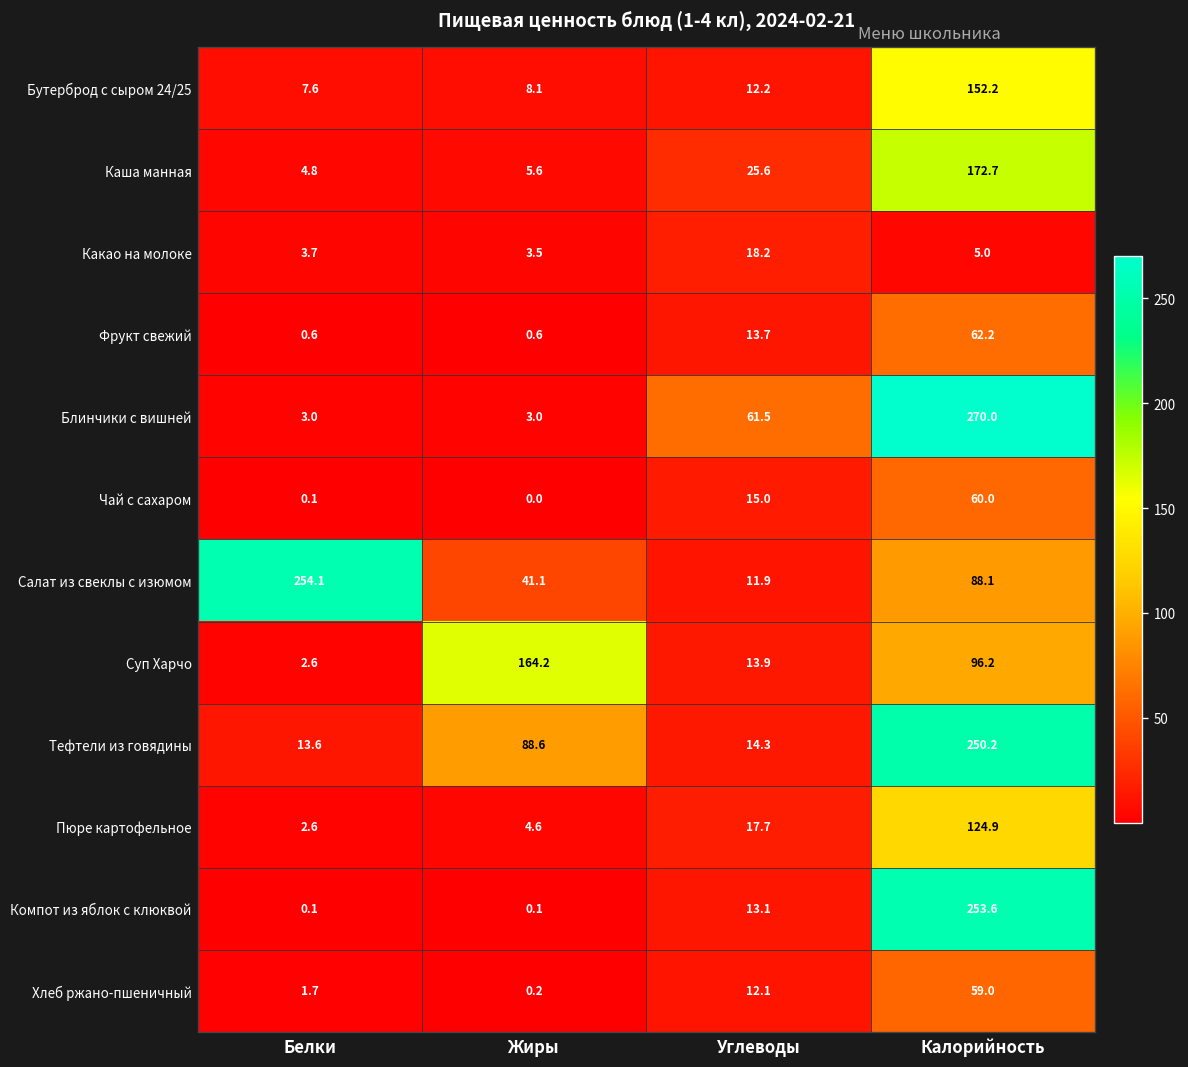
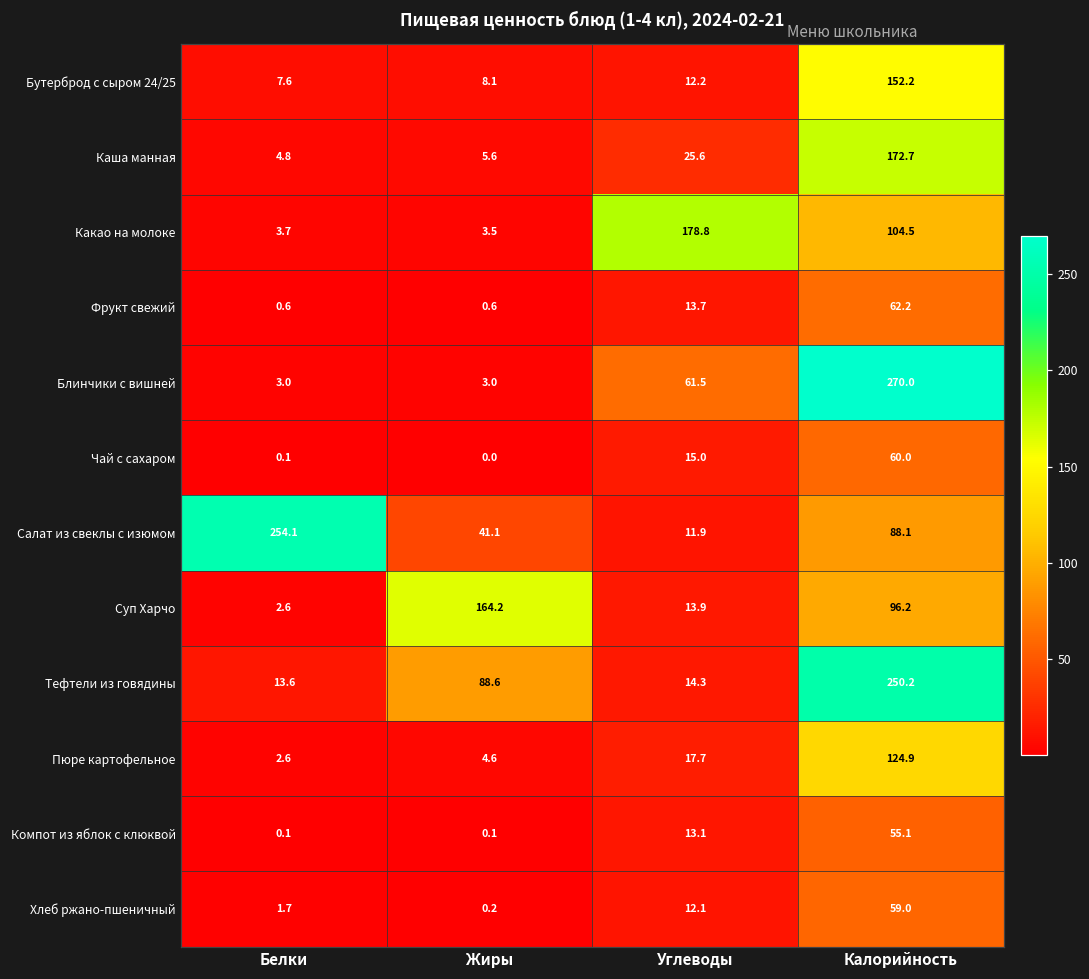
  {
    "Бутерброд с сыром 24/25": {
      "Белки": 7.6,
      "Жиры": 8.1,
      "Углеводы": 12.2,
      "Калорийность": 152.2
    },
    "Каша манная": {
      "Белки": 4.8,
      "Жиры": 5.6,
      "Углеводы": 25.6,
      "Калорийность": 172.7
    },
    "Какао на молоке": {
      "Белки": 3.7,
      "Жиры": 3.5,
-     "Углеводы": 18.2,
-     "Калорийность": 5.0
+     "Углеводы": 178.8,
+     "Калорийность": 104.5
    },
    "Фрукт свежий": {
      "Белки": 0.6,
      "Жиры": 0.6,
      "Углеводы": 13.7,
      "Калорийность": 62.2
    },
    "Блинчики с вишней": {
      "Белки": 3.0,
      "Жиры": 3.0,
      "Углеводы": 61.5,
      "Калорийность": 270.0
    },
    "Чай с сахаром": {
      "Белки": 0.1,
      "Жиры": 0.0,
      "Углеводы": 15.0,
      "Калорийность": 60.0
    },
    "Салат из свеклы с изюмом": {
      "Белки": 254.1,
      "Жиры": 41.1,
      "Углеводы": 11.9,
      "Калорийность": 88.1
    },
    "Суп Харчо": {
      "Белки": 2.6,
      "Жиры": 164.2,
      "Углеводы": 13.9,
      "Калорийность": 96.2
    },
    "Тефтели из говядины": {
      "Белки": 13.6,
      "Жиры": 88.6,
      "Углеводы": 14.3,
      "Калорийность": 250.2
    },
    "Пюре картофельное": {
      "Белки": 2.6,
      "Жиры": 4.6,
      "Углеводы": 17.7,
      "Калорийность": 124.9
    },
    "Компот из яблок с клюквой": {
      "Белки": 0.1,
      "Жиры": 0.1,
      "Углеводы": 13.1,
-     "Калорийность": 253.6
+     "Калорийность": 55.1
    },
    "Хлеб ржано-пшеничный": {
      "Белки": 1.7,
      "Жиры": 0.2,
      "Углеводы": 12.1,
      "Калорийность": 59.0
    }
  }
